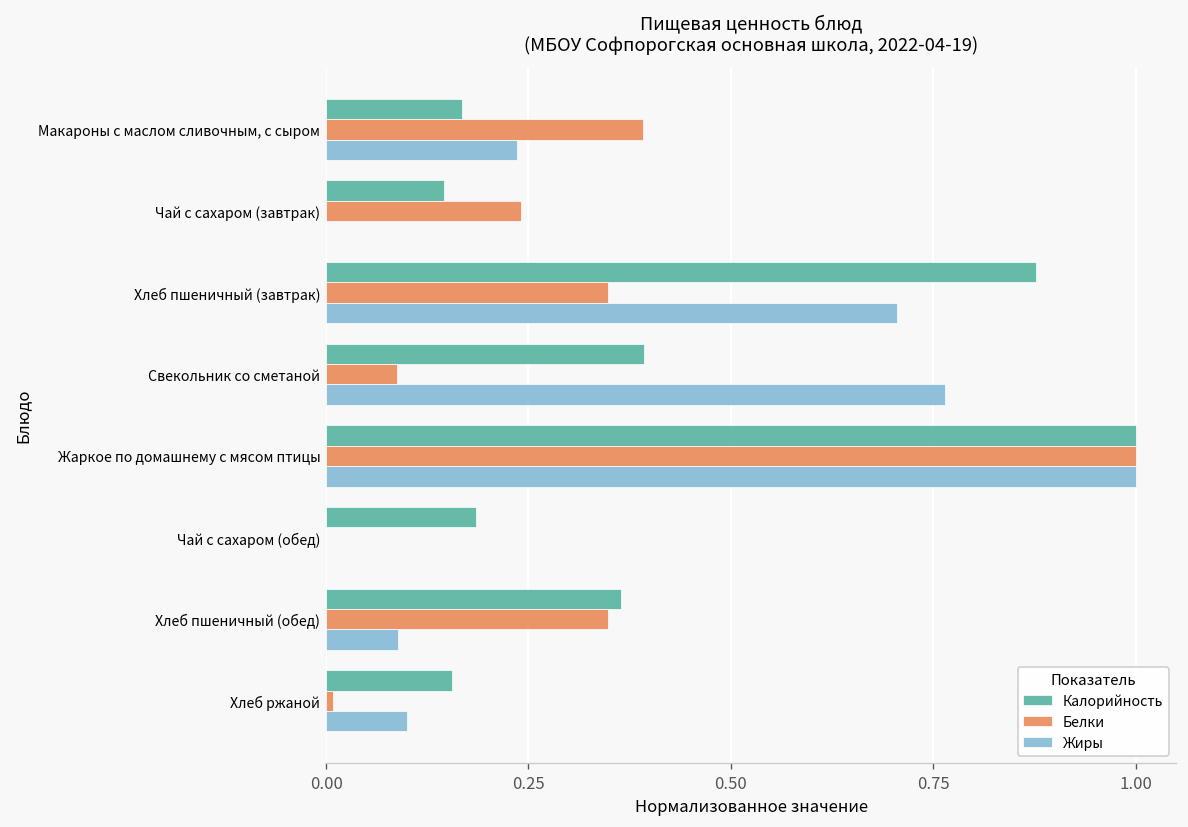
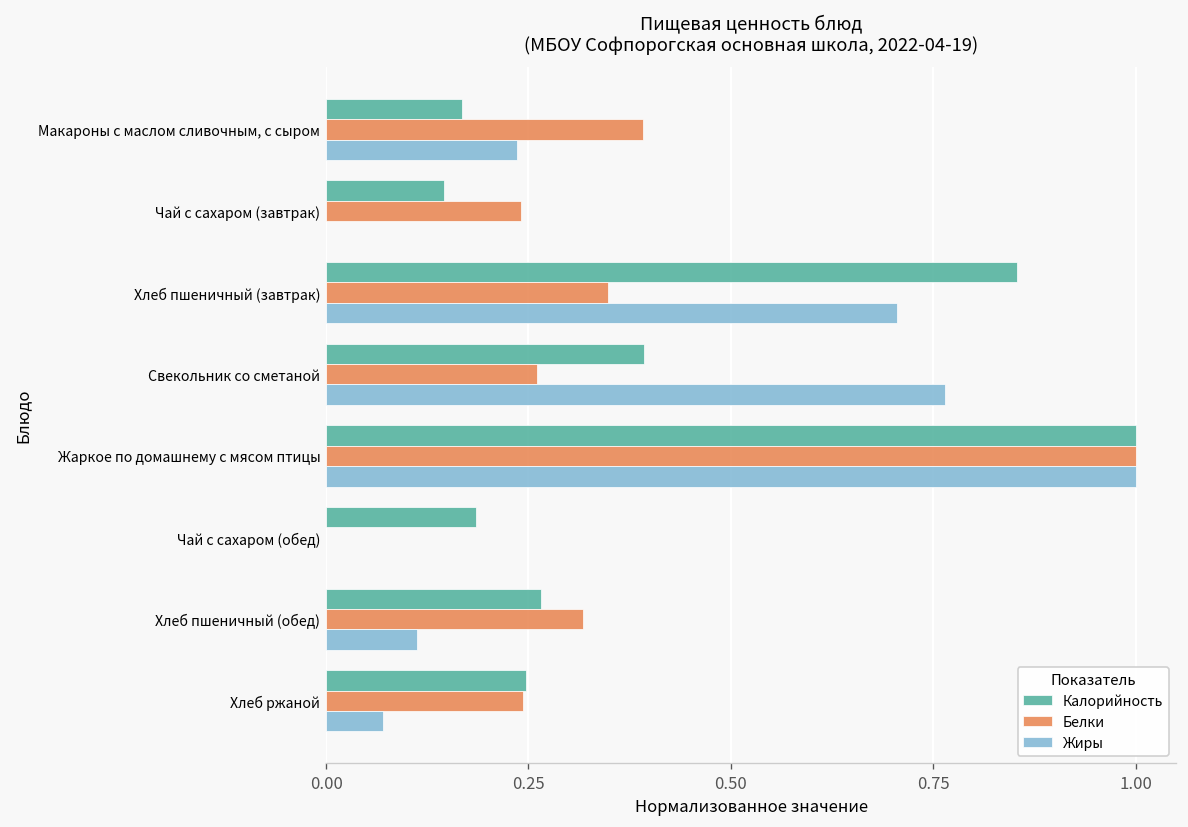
  {
    "Калорийность": {
      "Макароны с маслом сливочным, с сыром": 0.17,
      "Чай с сахаром (завтрак)": 0.15,
-     "Хлеб пшеничный (завтрак)": 0.88,
+     "Хлеб пшеничный (завтрак)": 0.85,
      "Свекольник со сметаной": 0.39,
      "Жаркое по домашнему с мясом птицы": 1.00,
      "Чай с сахаром (обед)": 0.19,
-     "Хлеб пшеничный (обед)": 0.36,
-     "Хлеб ржаной": 0.16
+     "Хлеб пшеничный (обед)": 0.27,
+     "Хлеб ржаной": 0.25
    },
    "Белки": {
      "Макароны с маслом сливочным, с сыром": 0.39,
      "Чай с сахаром (завтрак)": 0.24,
      "Хлеб пшеничный (завтрак)": 0.35,
-     "Свекольник со сметаной": 0.09,
+     "Свекольник со сметаной": 0.26,
      "Жаркое по домашнему с мясом птицы": 1.00,
      "Чай с сахаром (обед)": 0.00,
-     "Хлеб пшеничный (обед)": 0.35,
-     "Хлеб ржаной": 0.01
+     "Хлеб пшеничный (обед)": 0.32,
+     "Хлеб ржаной": 0.24
    },
    "Жиры": {
      "Макароны с маслом сливочным, с сыром": 0.24,
      "Чай с сахаром (завтрак)": 0.00,
      "Хлеб пшеничный (завтрак)": 0.71,
      "Свекольник со сметаной": 0.76,
      "Жаркое по домашнему с мясом птицы": 1.00,
      "Чай с сахаром (обед)": 0.00,
-     "Хлеб пшеничный (обед)": 0.09,
-     "Хлеб ржаной": 0.10
+     "Хлеб пшеничный (обед)": 0.11,
+     "Хлеб ржаной": 0.07
    }
  }
